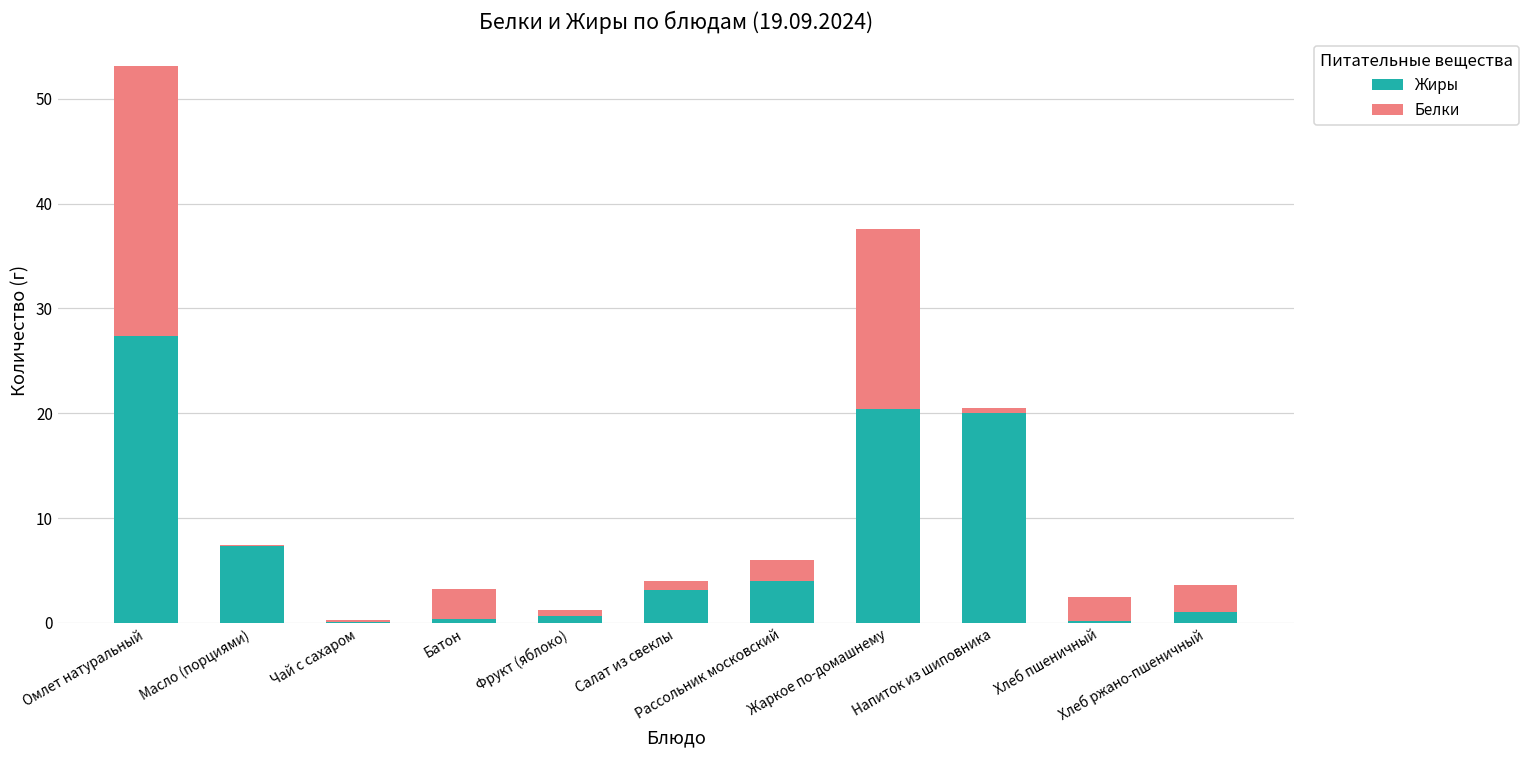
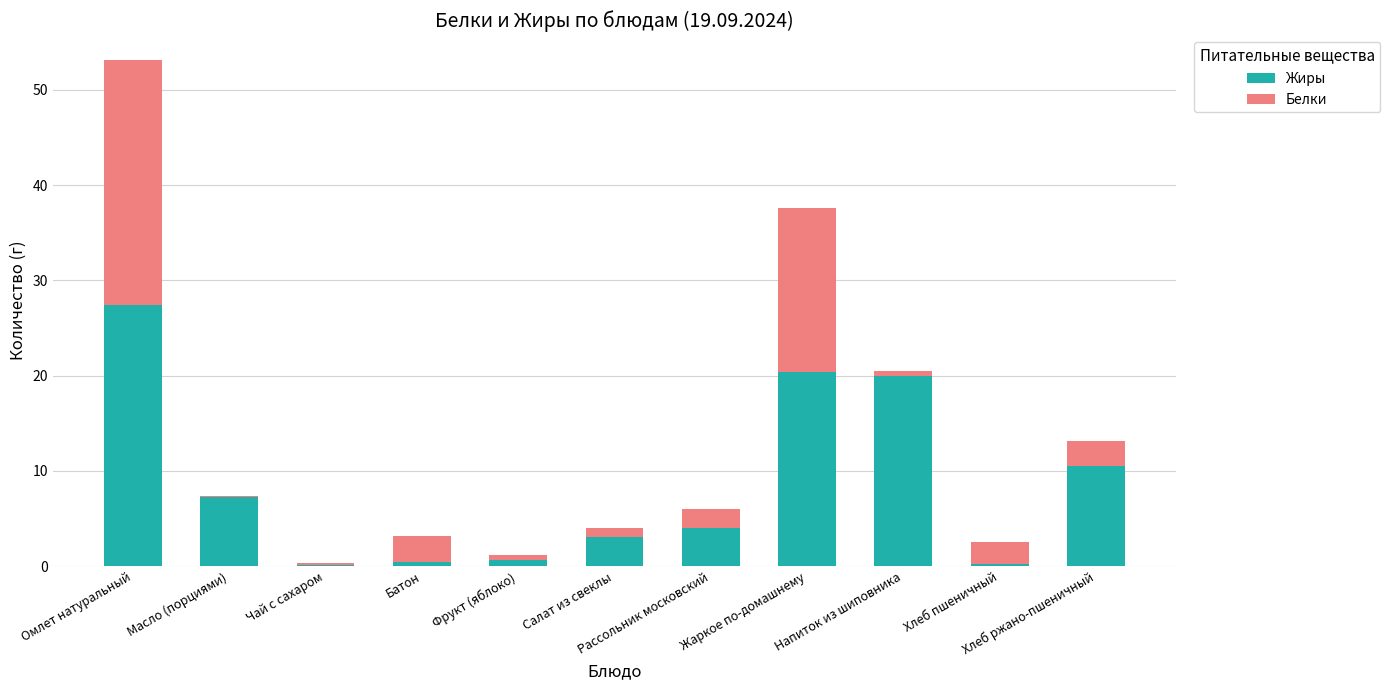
  {
    "Жиры": {
      "Омлет натуральный": 27,
      "Масло (порциями)": 7,
      "Батон": 0,
      "Фрукт (яблоко)": 1,
      "Салат из свеклы": 3,
      "Рассольник московский": 4,
      "Жаркое по-домашнему": 20,
      "Напиток из шиповника": 20,
-     "Хлеб ржано-пшеничный": 1
+     "Хлеб ржано-пшеничный": 11
    },
    "Белки": {
      "Омлет натуральный": 26,
      "Батон": 3,
      "Фрукт (яблоко)": 1,
      "Салат из свеклы": 1,
      "Рассольник московский": 2,
      "Жаркое по-домашнему": 17,
      "Напиток из шиповника": 1,
      "Хлеб пшеничный": 2,
      "Хлеб ржано-пшеничный": 3
    }
  }
